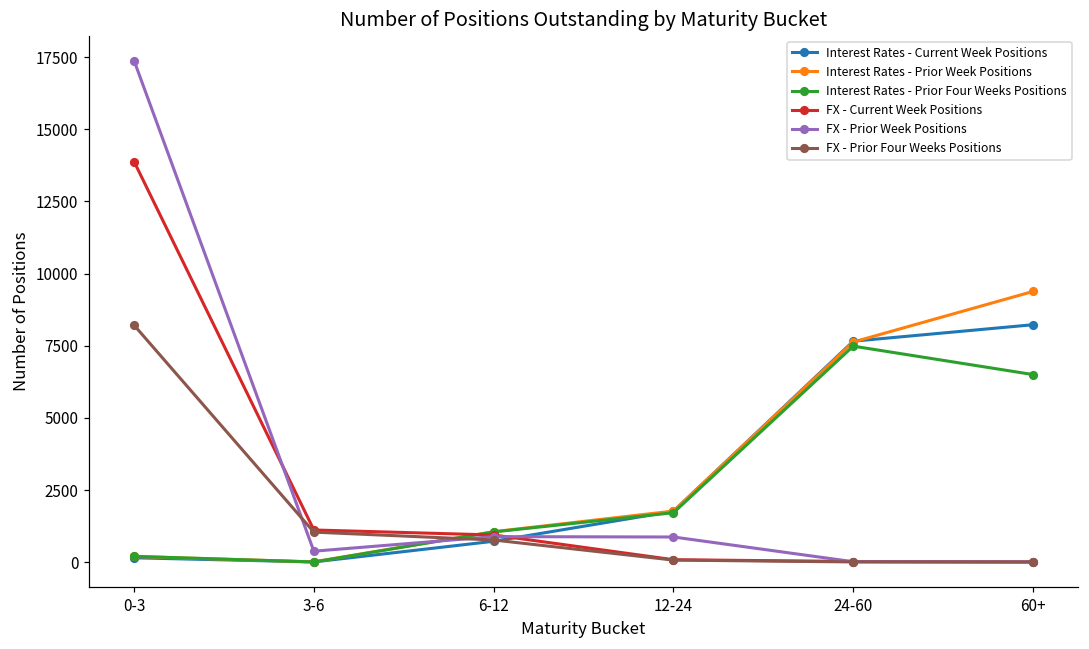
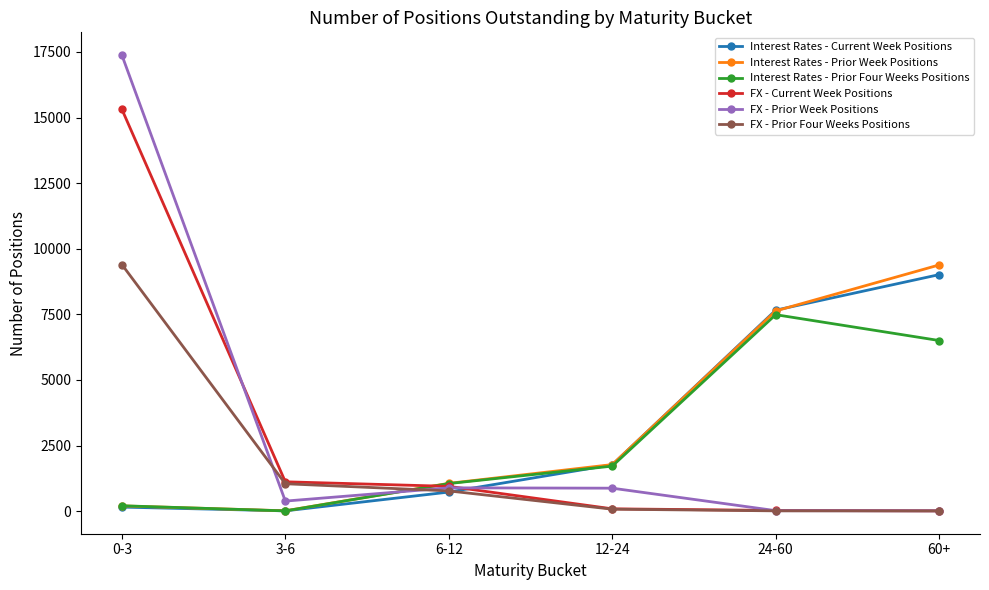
  {
    "Interest Rates - Current Week Positions": {
-     "60+": 8200
+     "60+": 9000
    },
    "Interest Rates - Prior Week Positions": {
      "60+": 9400
    },
    "Interest Rates - Prior Four Weeks Positions": {
      "24-60": 7500,
      "60+": 6500
    },
    "FX - Current Week Positions": {
-     "0-3": 13900
+     "0-3": 15300
    },
    "FX - Prior Week Positions": {
      "0-3": 17400,
      "3-6": 400,
      "12-24": 900
    },
    "FX - Prior Four Weeks Positions": {
-     "0-3": 8200
+     "0-3": 9400
    }
  }
